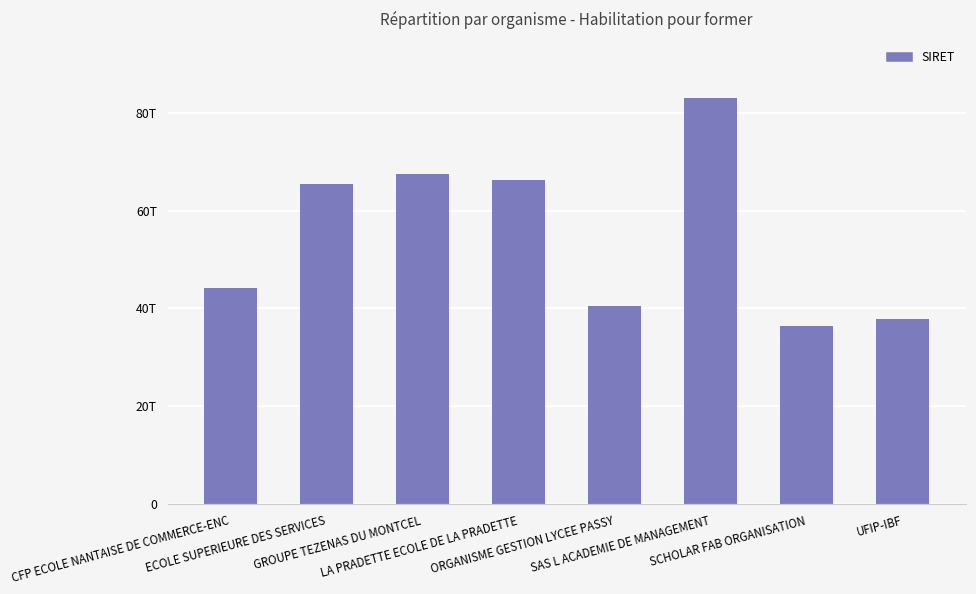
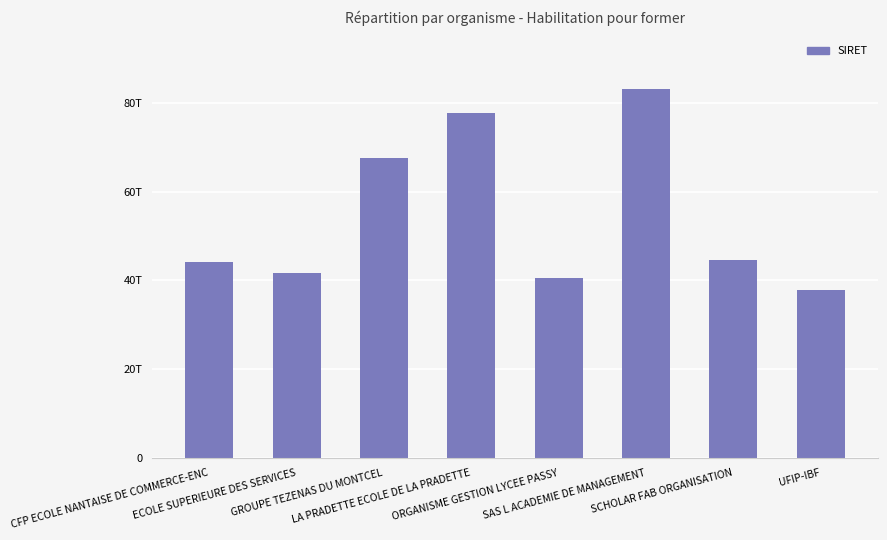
  {
    "CFP ECOLE NANTAISE DE COMMERCE-ENC": "44T",
-   "ECOLE SUPERIEURE DES SERVICES": "65T",
+   "ECOLE SUPERIEURE DES SERVICES": "42T",
    "GROUPE TEZENAS DU MONTCEL": "67T",
-   "LA PRADETTE ECOLE DE LA PRADETTE": "66T",
+   "LA PRADETTE ECOLE DE LA PRADETTE": "78T",
    "ORGANISME GESTION LYCEE PASSY": "40T",
    "SAS L ACADEMIE DE MANAGEMENT": "83T",
-   "SCHOLAR FAB ORGANISATION": "36T",
+   "SCHOLAR FAB ORGANISATION": "44T",
    "UFIP-IBF": "38T"
  }
